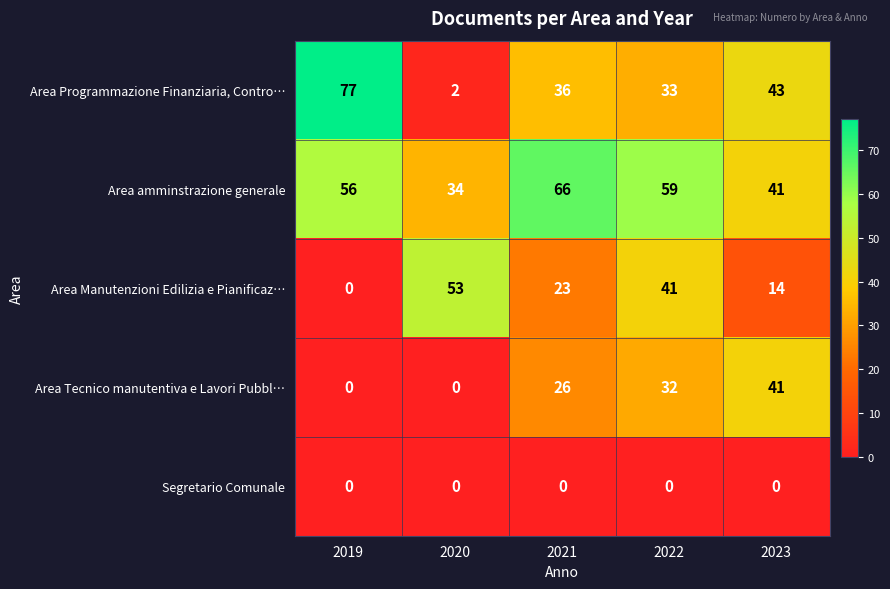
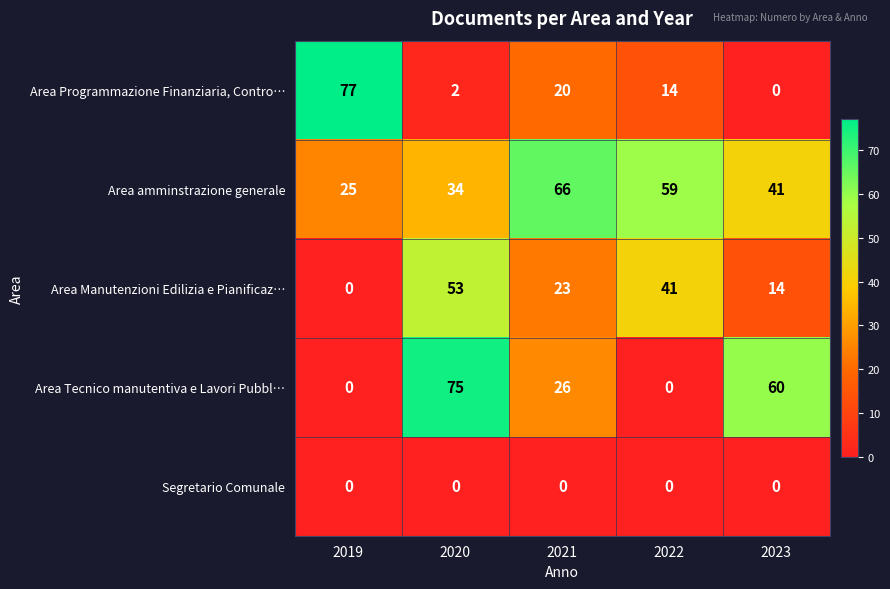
  {
    "Area Programmazione Finanziaria, Contro…": {
      "2019": 77,
      "2020": 2,
-     "2021": 36,
-     "2022": 33,
-     "2023": 43
+     "2021": 20,
+     "2022": 14,
+     "2023": 0
    },
    "Area amminstrazione generale": {
-     "2019": 56,
+     "2019": 25,
      "2020": 34,
      "2021": 66,
      "2022": 59,
      "2023": 41
    },
    "Area Manutenzioni Edilizia e Pianificaz…": {
      "2019": 0,
      "2020": 53,
      "2021": 23,
      "2022": 41,
      "2023": 14
    },
    "Area Tecnico manutentiva e Lavori Pubbl…": {
      "2019": 0,
-     "2020": 0,
+     "2020": 75,
      "2021": 26,
-     "2022": 32,
-     "2023": 41
+     "2022": 0,
+     "2023": 60
    },
    "Segretario Comunale": {
      "2019": 0,
      "2020": 0,
      "2021": 0,
      "2022": 0,
      "2023": 0
    }
  }
